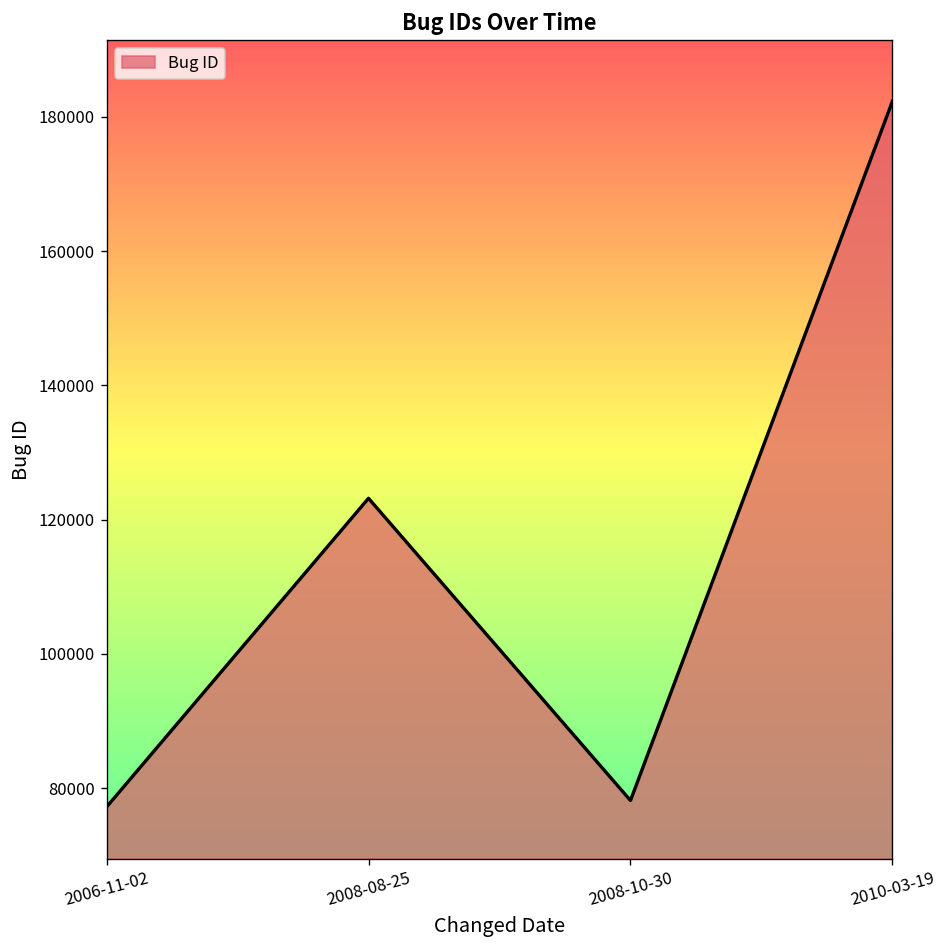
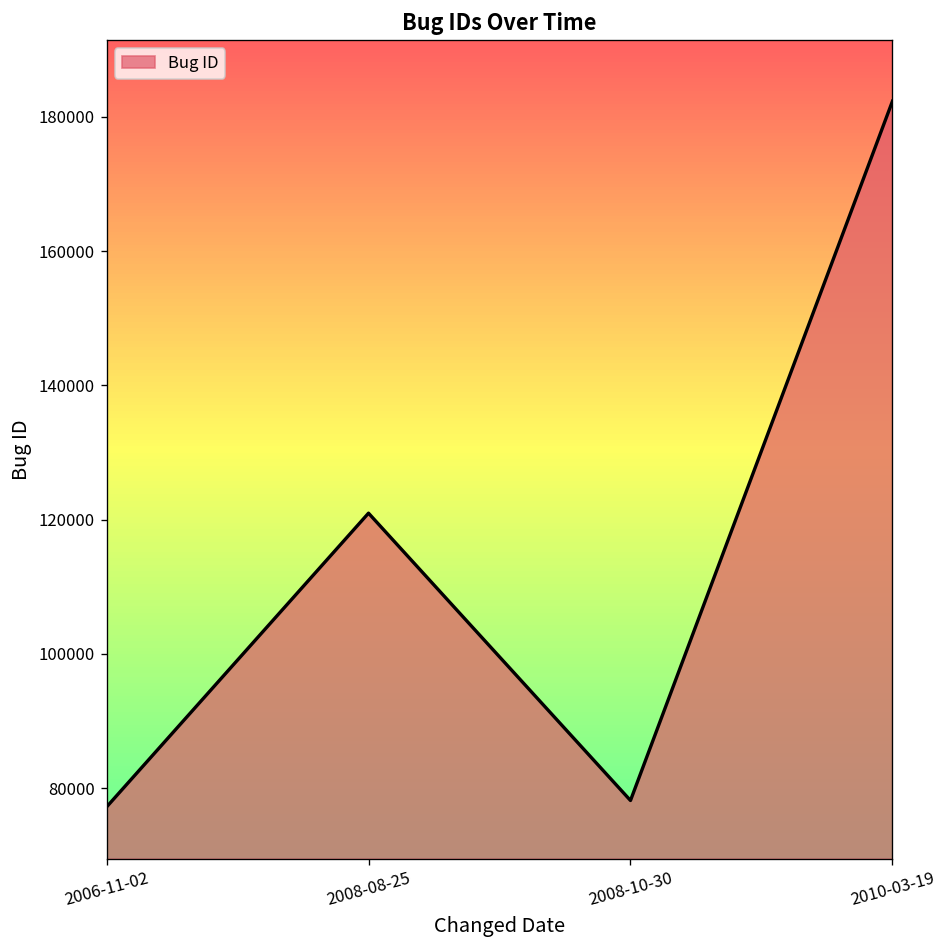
  {
    "2006-11-02": 77000,
-   "2008-08-25": 123000,
+   "2008-08-25": 121000,
    "2008-10-30": 78000,
    "2010-03-19": 182000
  }
